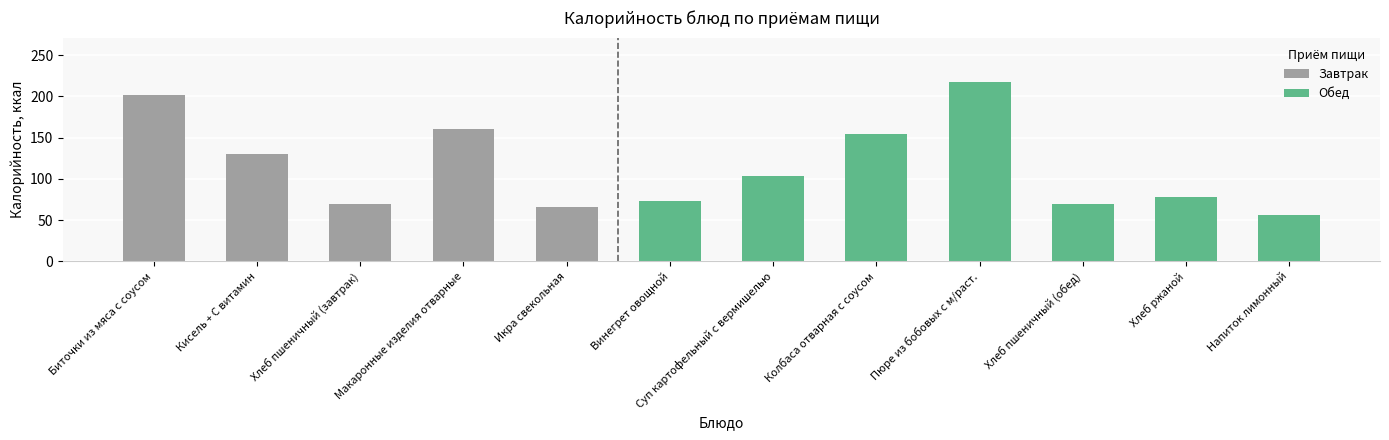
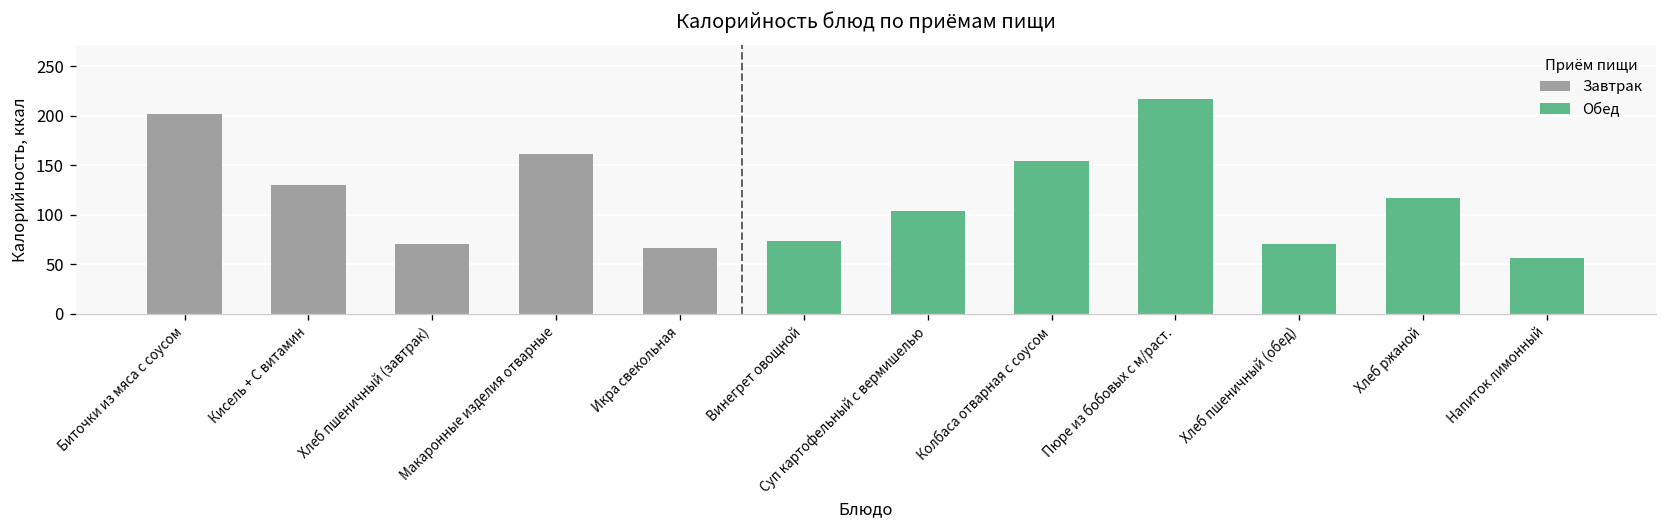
  {
    "Обед": {
      "Винегрет овощной": 70,
      "Суп картофельный с вермишелью": 100,
      "Колбаса отварная с соусом": 150,
      "Пюре из бобовых с м/раст.": 220,
      "Хлеб пшеничный (обед)": 70,
-     "Хлеб ржаной": 80,
+     "Хлеб ржаной": 120,
      "Напиток лимонный": 60
    }
  }
